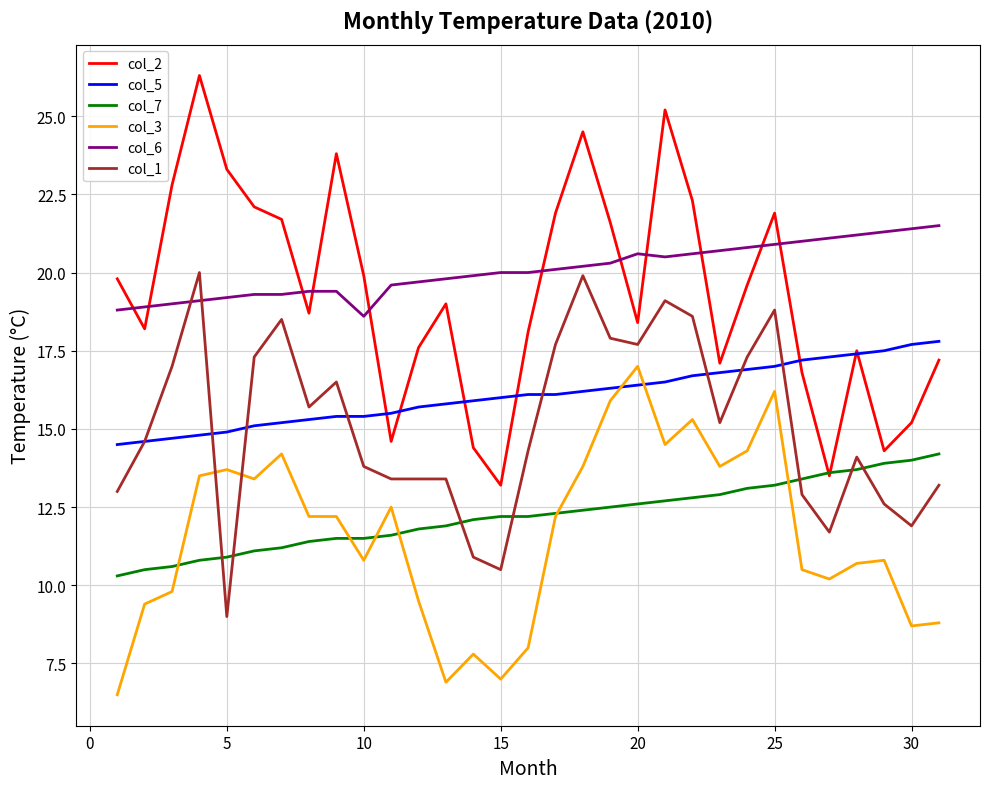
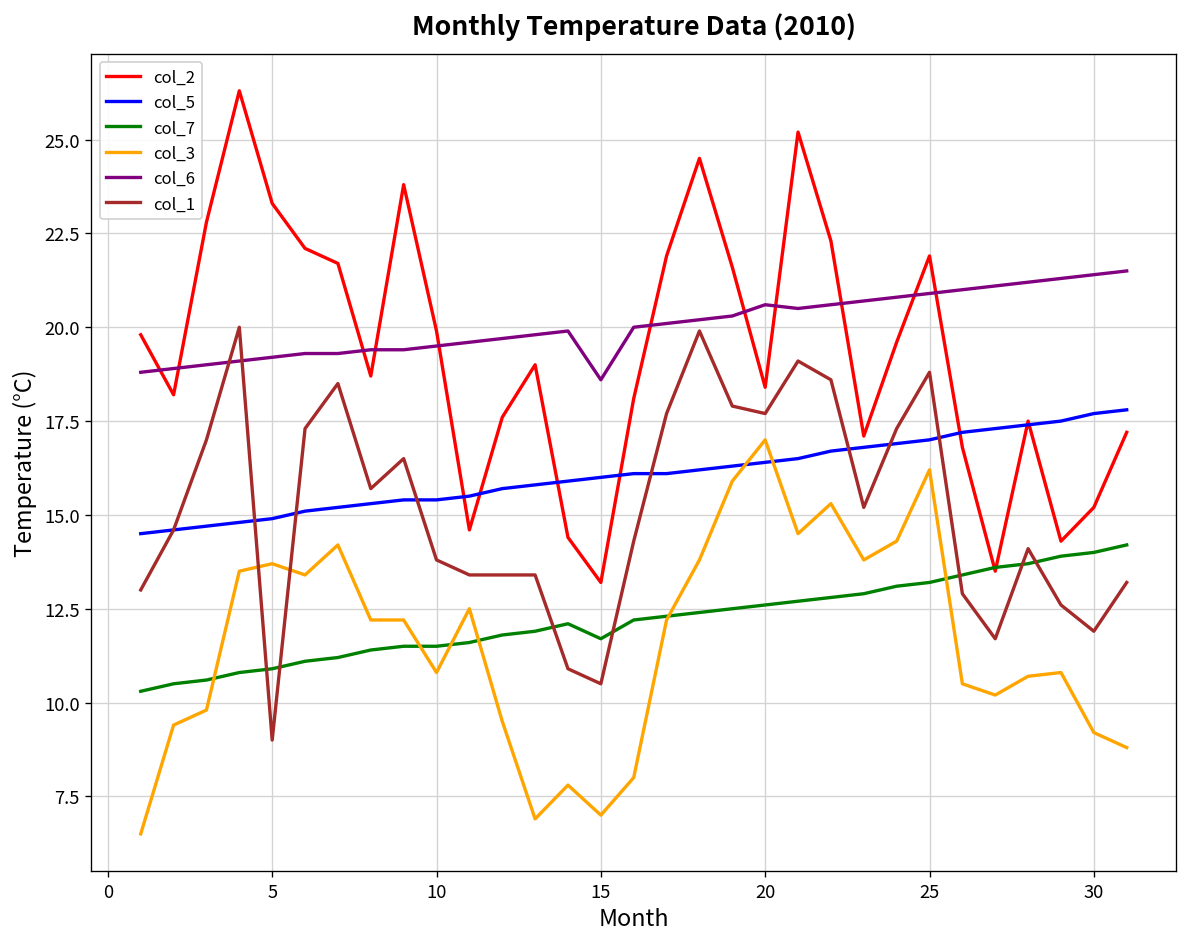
  {
    "col_2": {
      "5": 23.3,
      "10": 19.9,
      "15": 13.2,
      "20": 18.4,
      "25": 21.9,
      "30": 15.2
    },
    "col_5": {
      "5": 14.9,
      "10": 15.4,
      "15": 16.0,
      "20": 16.4,
      "25": 17.0,
      "30": 17.7
    },
    "col_7": {
      "5": 10.9,
      "10": 11.5,
-     "15": 12.2,
+     "15": 11.7,
      "20": 12.6,
      "25": 13.2,
      "30": 14.0
    },
    "col_3": {
      "5": 13.7,
      "10": 10.8,
      "15": 7.0,
      "20": 17.0,
      "25": 16.2,
-     "30": 8.7
+     "30": 9.2
    },
    "col_6": {
      "5": 19.2,
-     "10": 18.6,
-     "15": 20.0,
+     "10": 19.5,
+     "15": 18.6,
      "20": 20.6,
      "25": 20.9,
      "30": 21.4
    },
    "col_1": {
      "5": 9.0,
      "10": 13.8,
      "15": 10.5,
      "20": 17.7,
      "25": 18.8,
      "30": 11.9
    }
  }
